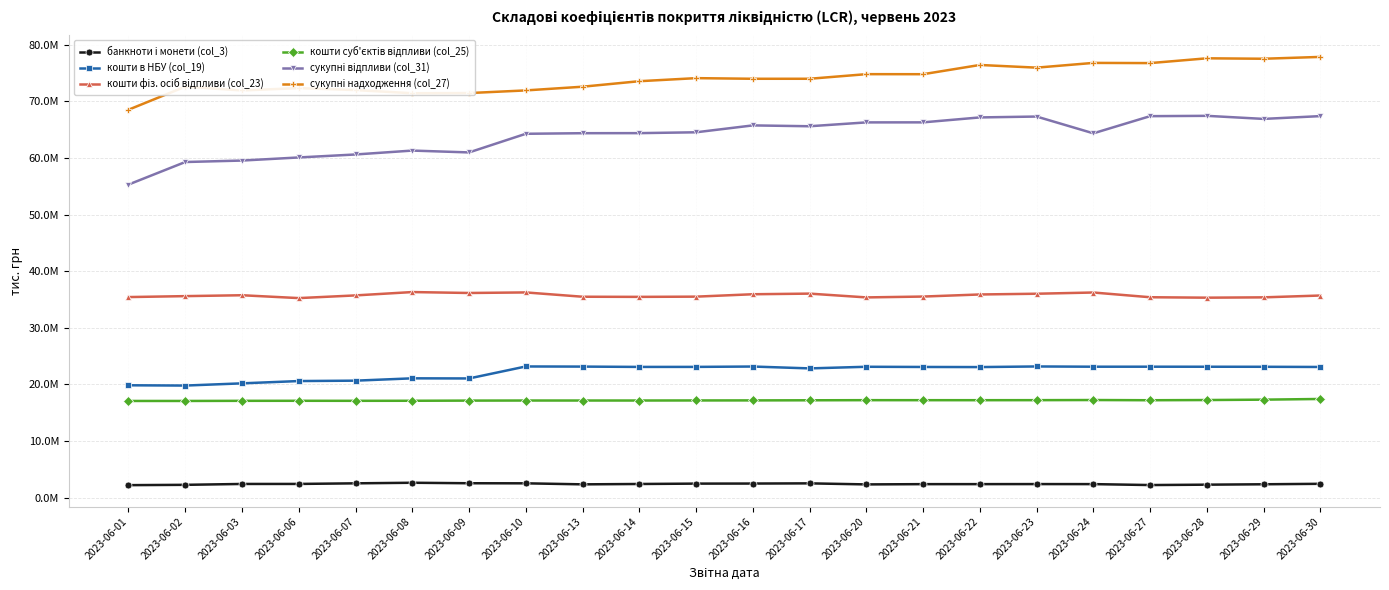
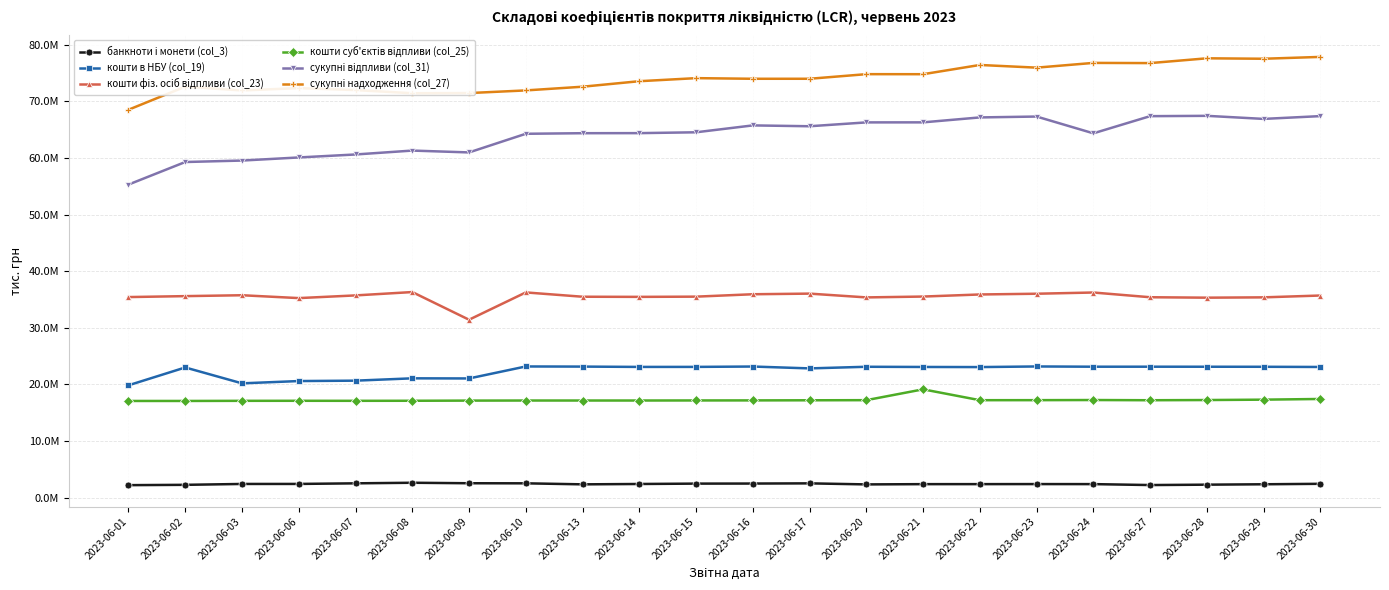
  {
    "банкноти і монети (col_3)": {
      "2023-06-01": 2000000,
      "2023-06-02": 2000000,
      "2023-06-03": 2000000,
      "2023-06-06": 2000000,
      "2023-06-07": 3000000,
      "2023-06-08": 3000000,
      "2023-06-09": 3000000,
      "2023-06-10": 3000000,
      "2023-06-13": 2000000,
      "2023-06-14": 2000000,
      "2023-06-15": 2000000,
      "2023-06-16": 3000000,
      "2023-06-17": 3000000,
      "2023-06-20": 2000000,
      "2023-06-21": 2000000,
      "2023-06-22": 2000000,
      "2023-06-23": 2000000,
      "2023-06-24": 2000000,
      "2023-06-27": 2000000,
      "2023-06-28": 2000000,
      "2023-06-29": 2000000,
      "2023-06-30": 2000000
    },
    "кошти в НБУ (col_19)": {
      "2023-06-01": 20000000,
-     "2023-06-02": 20000000,
+     "2023-06-02": 23000000,
      "2023-06-03": 20000000,
      "2023-06-06": 21000000,
      "2023-06-07": 21000000,
      "2023-06-08": 21000000,
      "2023-06-09": 21000000,
      "2023-06-10": 23000000,
      "2023-06-13": 23000000,
      "2023-06-14": 23000000,
      "2023-06-15": 23000000,
      "2023-06-16": 23000000,
      "2023-06-17": 23000000,
      "2023-06-20": 23000000,
      "2023-06-21": 23000000,
      "2023-06-22": 23000000,
      "2023-06-23": 23000000,
      "2023-06-24": 23000000,
      "2023-06-27": 23000000,
      "2023-06-28": 23000000,
      "2023-06-29": 23000000,
      "2023-06-30": 23000000
    },
    "кошти фіз. осіб відпливи (col_23)": {
      "2023-06-01": 35000000,
      "2023-06-02": 36000000,
      "2023-06-03": 36000000,
      "2023-06-06": 35000000,
      "2023-06-07": 36000000,
      "2023-06-08": 36000000,
-     "2023-06-09": 36000000,
+     "2023-06-09": 31000000,
      "2023-06-10": 36000000,
      "2023-06-13": 35000000,
      "2023-06-14": 35000000,
      "2023-06-15": 36000000,
      "2023-06-16": 36000000,
      "2023-06-17": 36000000,
      "2023-06-20": 35000000,
      "2023-06-21": 36000000,
      "2023-06-22": 36000000,
      "2023-06-23": 36000000,
      "2023-06-24": 36000000,
      "2023-06-27": 35000000,
      "2023-06-28": 35000000,
      "2023-06-29": 35000000,
      "2023-06-30": 36000000
    },
    "кошти суб'єктів відпливи (col_25)": {
      "2023-06-01": 17000000,
      "2023-06-02": 17000000,
      "2023-06-03": 17000000,
      "2023-06-06": 17000000,
      "2023-06-07": 17000000,
      "2023-06-08": 17000000,
      "2023-06-09": 17000000,
      "2023-06-10": 17000000,
      "2023-06-13": 17000000,
      "2023-06-14": 17000000,
      "2023-06-15": 17000000,
      "2023-06-16": 17000000,
      "2023-06-17": 17000000,
      "2023-06-20": 17000000,
-     "2023-06-21": 17000000,
+     "2023-06-21": 19000000,
      "2023-06-22": 17000000,
      "2023-06-23": 17000000,
      "2023-06-24": 17000000,
      "2023-06-27": 17000000,
      "2023-06-28": 17000000,
      "2023-06-29": 17000000,
      "2023-06-30": 17000000
    },
    "сукупні відпливи (col_31)": {
      "2023-06-01": 55000000,
      "2023-06-02": 59000000,
      "2023-06-03": 60000000,
      "2023-06-06": 60000000,
      "2023-06-07": 61000000,
      "2023-06-08": 61000000,
      "2023-06-09": 61000000,
      "2023-06-10": 64000000,
      "2023-06-13": 64000000,
      "2023-06-14": 64000000,
      "2023-06-15": 65000000,
      "2023-06-16": 66000000,
      "2023-06-17": 66000000,
      "2023-06-20": 66000000,
      "2023-06-21": 66000000,
      "2023-06-22": 67000000,
      "2023-06-23": 67000000,
      "2023-06-24": 64000000,
      "2023-06-27": 67000000,
      "2023-06-28": 67000000,
      "2023-06-29": 67000000,
      "2023-06-30": 67000000
    },
    "сукупні надходження (col_27)": {
      "2023-06-01": 69000000,
      "2023-06-10": 72000000,
      "2023-06-13": 73000000,
      "2023-06-14": 74000000,
      "2023-06-15": 74000000,
      "2023-06-16": 74000000,
      "2023-06-17": 74000000,
      "2023-06-20": 75000000,
      "2023-06-21": 75000000,
      "2023-06-22": 76000000,
      "2023-06-23": 76000000,
      "2023-06-24": 77000000,
      "2023-06-27": 77000000,
      "2023-06-28": 78000000,
      "2023-06-29": 78000000,
      "2023-06-30": 78000000
    }
  }
